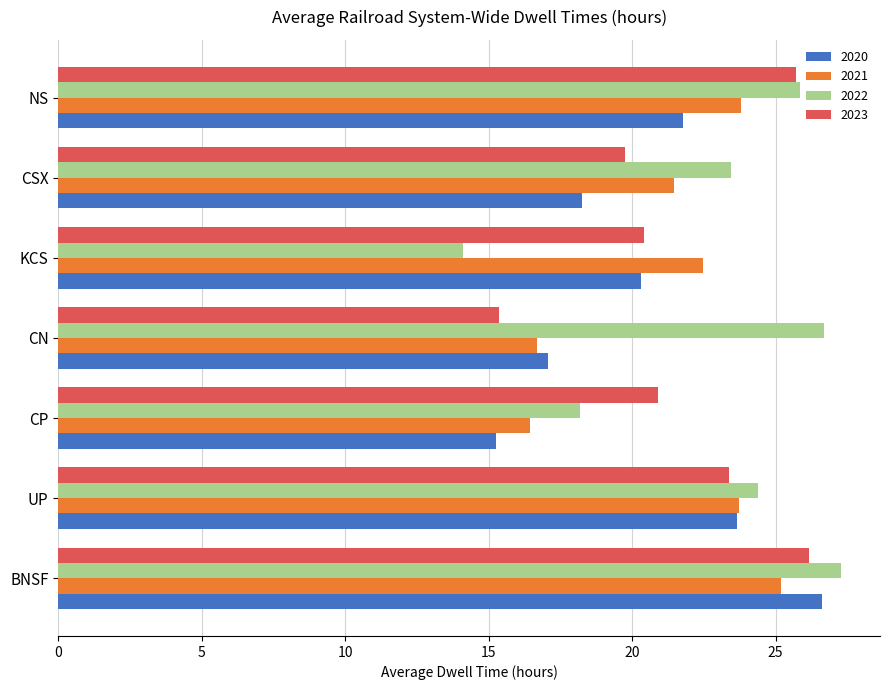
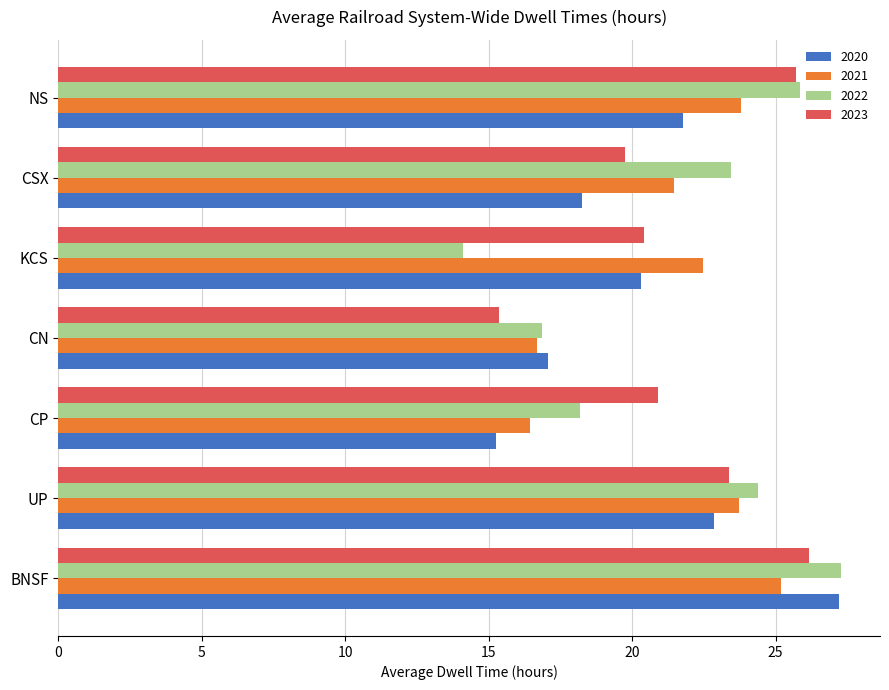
  {
    "2020": {
      "NS": 21.8,
      "CSX": 18.3,
      "KCS": 20.3,
      "CN": 17.1,
      "CP": 15.3,
-     "UP": 23.7,
-     "BNSF": 26.6
+     "UP": 22.9,
+     "BNSF": 27.2
    },
    "2022": {
      "NS": 25.9,
      "CSX": 23.4,
      "KCS": 14.1,
-     "CN": 26.7,
+     "CN": 16.9,
      "CP": 18.2,
      "UP": 24.4,
      "BNSF": 27.3
    }
  }
